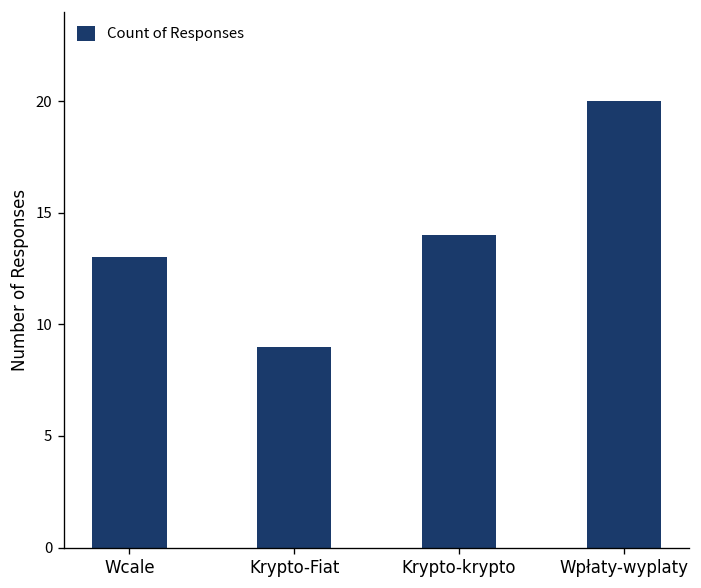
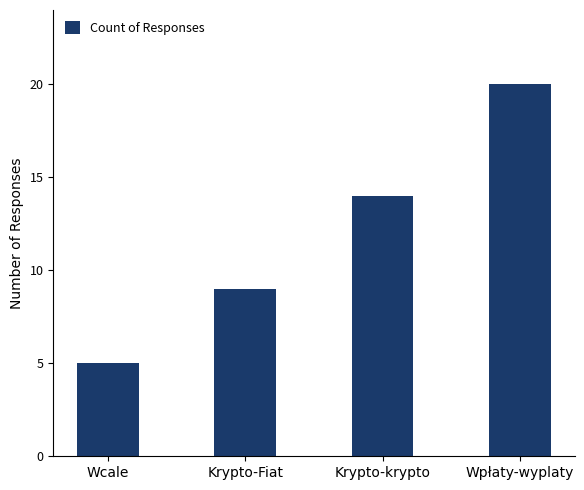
  {
-   "Wcale": 13,
+   "Wcale": 5,
    "Krypto-Fiat": 9,
    "Krypto-krypto": 14,
    "Wpłaty-wyplaty": 20
  }
